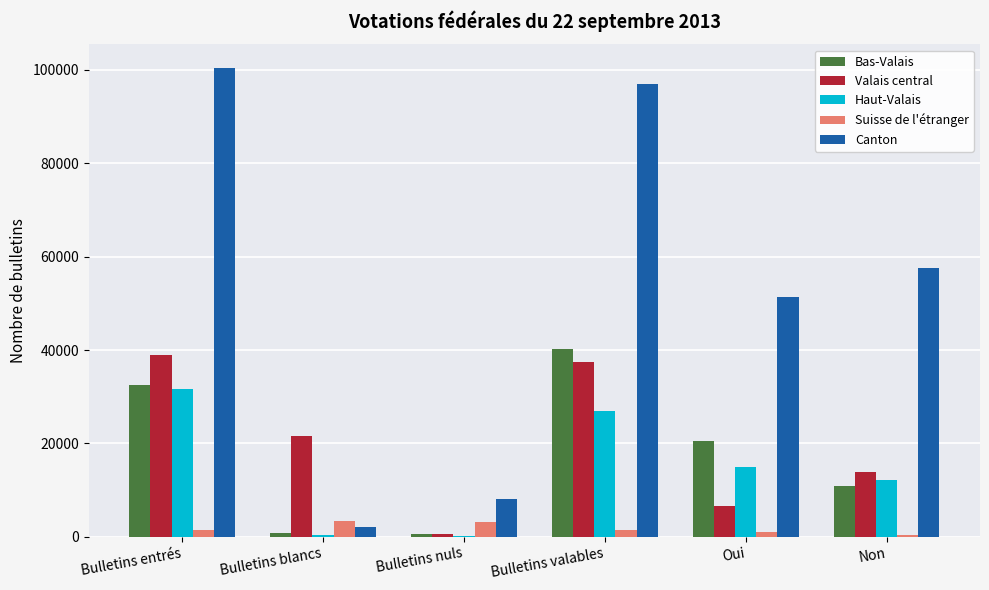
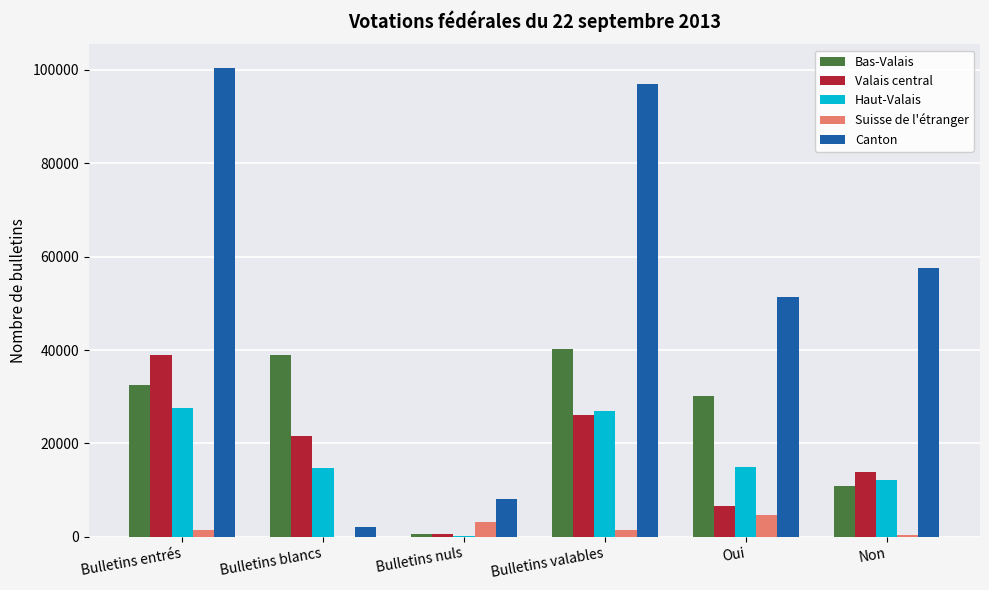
  {
    "Bas-Valais": {
      "Bulletins entrés": 33000,
-     "Bulletins blancs": 1000,
+     "Bulletins blancs": 39000,
      "Bulletins valables": 40000,
-     "Oui": 20000,
+     "Oui": 30000,
      "Non": 11000
    },
    "Valais central": {
      "Bulletins entrés": 39000,
      "Bulletins blancs": 22000,
-     "Bulletins valables": 37000,
+     "Bulletins valables": 26000,
      "Oui": 7000,
      "Non": 14000
    },
    "Haut-Valais": {
-     "Bulletins entrés": 32000,
-     "Bulletins blancs": 0,
+     "Bulletins entrés": 28000,
+     "Bulletins blancs": 15000,
      "Bulletins valables": 27000,
      "Oui": 15000,
      "Non": 12000
    },
    "Suisse de l'étranger": {
      "Bulletins entrés": 1000,
-     "Bulletins blancs": 3000,
+     "Bulletins blancs": 0,
      "Bulletins nuls": 3000,
      "Bulletins valables": 1000,
-     "Oui": 1000
+     "Oui": 5000
    },
    "Canton": {
      "Bulletins entrés": 100000,
      "Bulletins blancs": 2000,
      "Bulletins nuls": 8000,
      "Bulletins valables": 97000,
      "Oui": 51000,
      "Non": 58000
    }
  }
